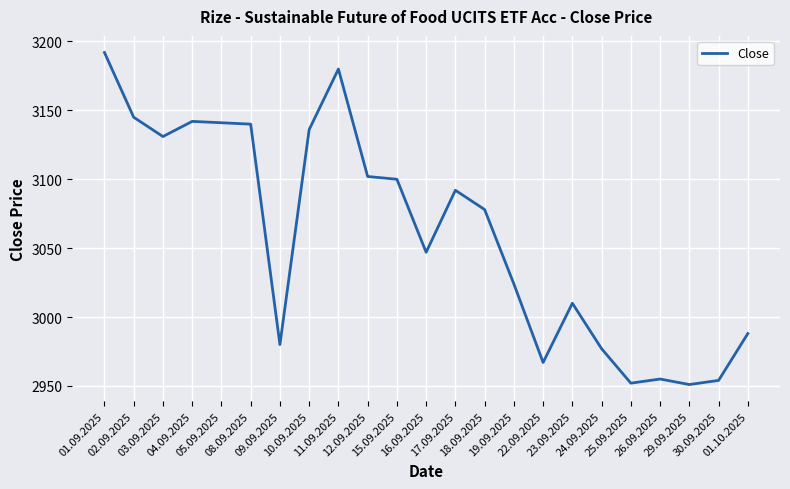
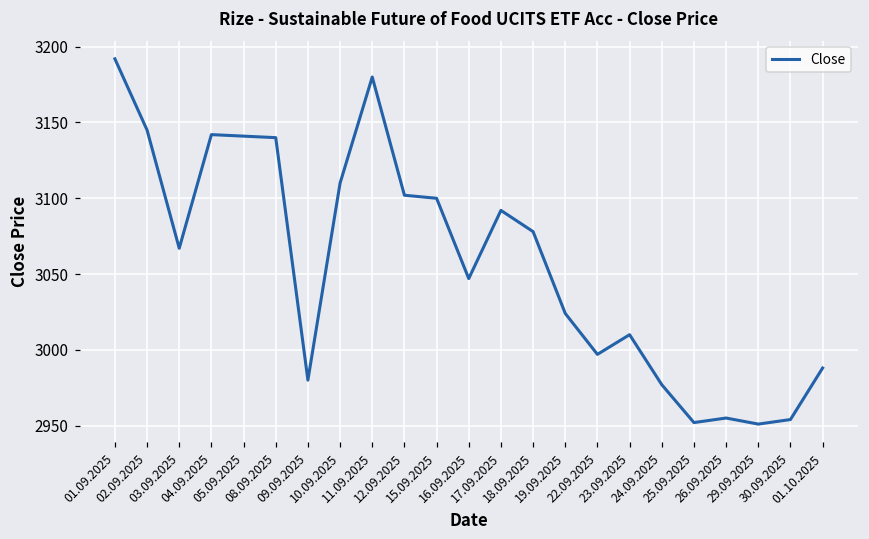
  {
    "01.09.2025": 3192,
    "02.09.2025": 3145,
-   "03.09.2025": 3131,
+   "03.09.2025": 3067,
    "04.09.2025": 3142,
    "05.09.2025": 3141,
    "08.09.2025": 3140,
    "09.09.2025": 2980,
-   "10.09.2025": 3136,
+   "10.09.2025": 3110,
    "11.09.2025": 3180,
    "12.09.2025": 3102,
    "15.09.2025": 3100,
    "16.09.2025": 3047,
    "17.09.2025": 3092,
    "18.09.2025": 3078,
    "19.09.2025": 3024,
-   "22.09.2025": 2967,
+   "22.09.2025": 2997,
    "23.09.2025": 3010,
    "24.09.2025": 2977,
    "25.09.2025": 2952,
    "26.09.2025": 2955,
    "29.09.2025": 2951,
    "30.09.2025": 2954,
    "01.10.2025": 2988
  }
